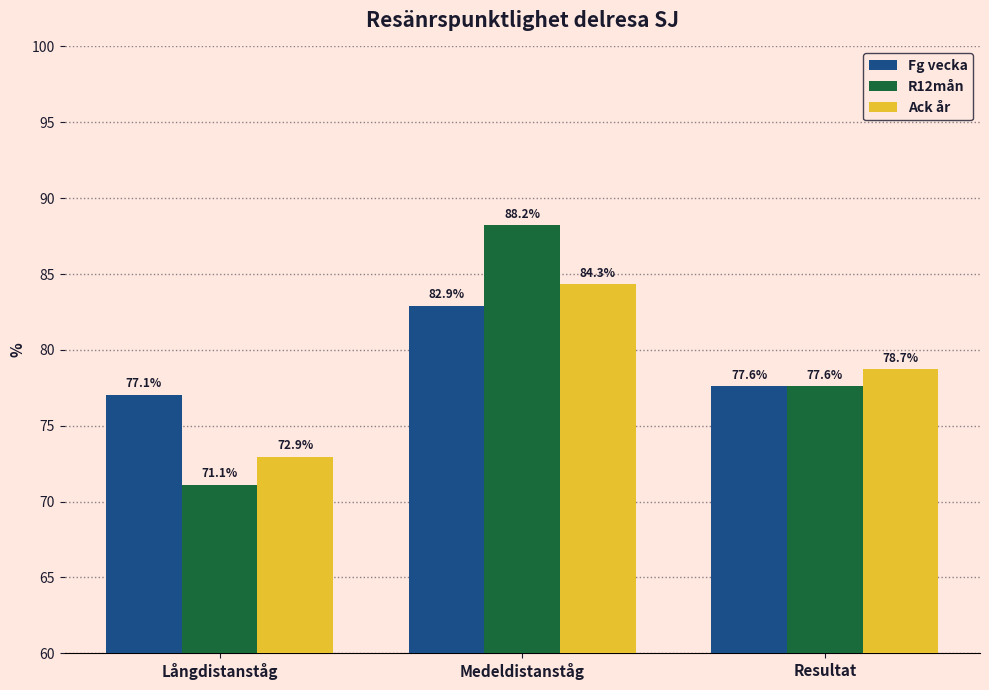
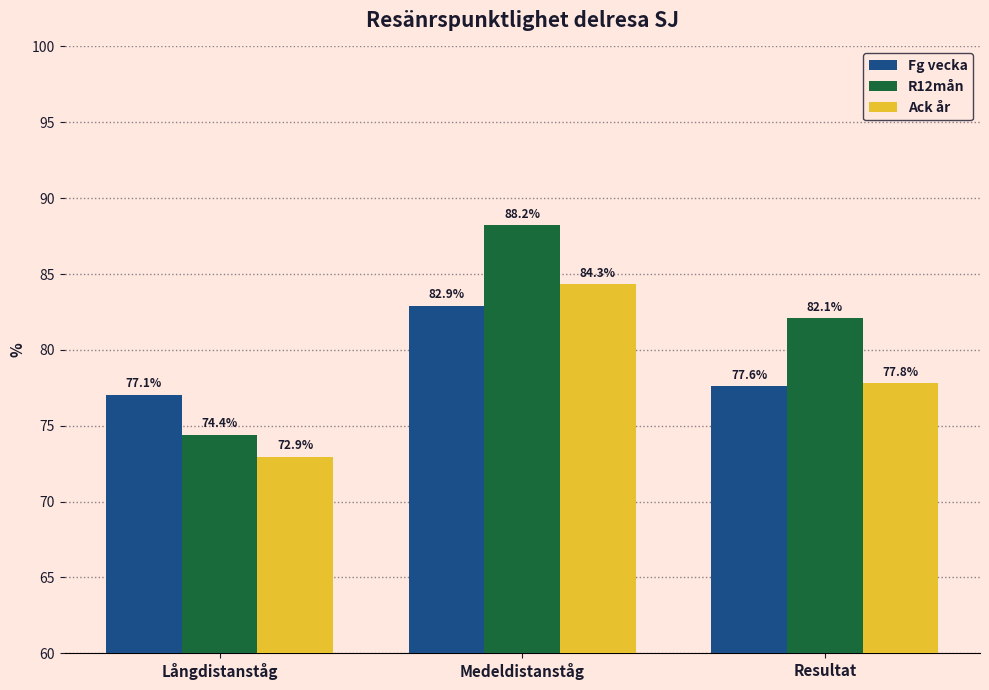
  {
    "Fg vecka": {
      "Långdistanståg": "77.1%",
      "Medeldistanståg": "82.9%",
      "Resultat": "77.6%"
    },
    "R12mån": {
-     "Långdistanståg": "71.1%",
+     "Långdistanståg": "74.4%",
      "Medeldistanståg": "88.2%",
-     "Resultat": "77.6%"
+     "Resultat": "82.1%"
    },
    "Ack år": {
      "Långdistanståg": "72.9%",
      "Medeldistanståg": "84.3%",
-     "Resultat": "78.7%"
+     "Resultat": "77.8%"
    }
  }
